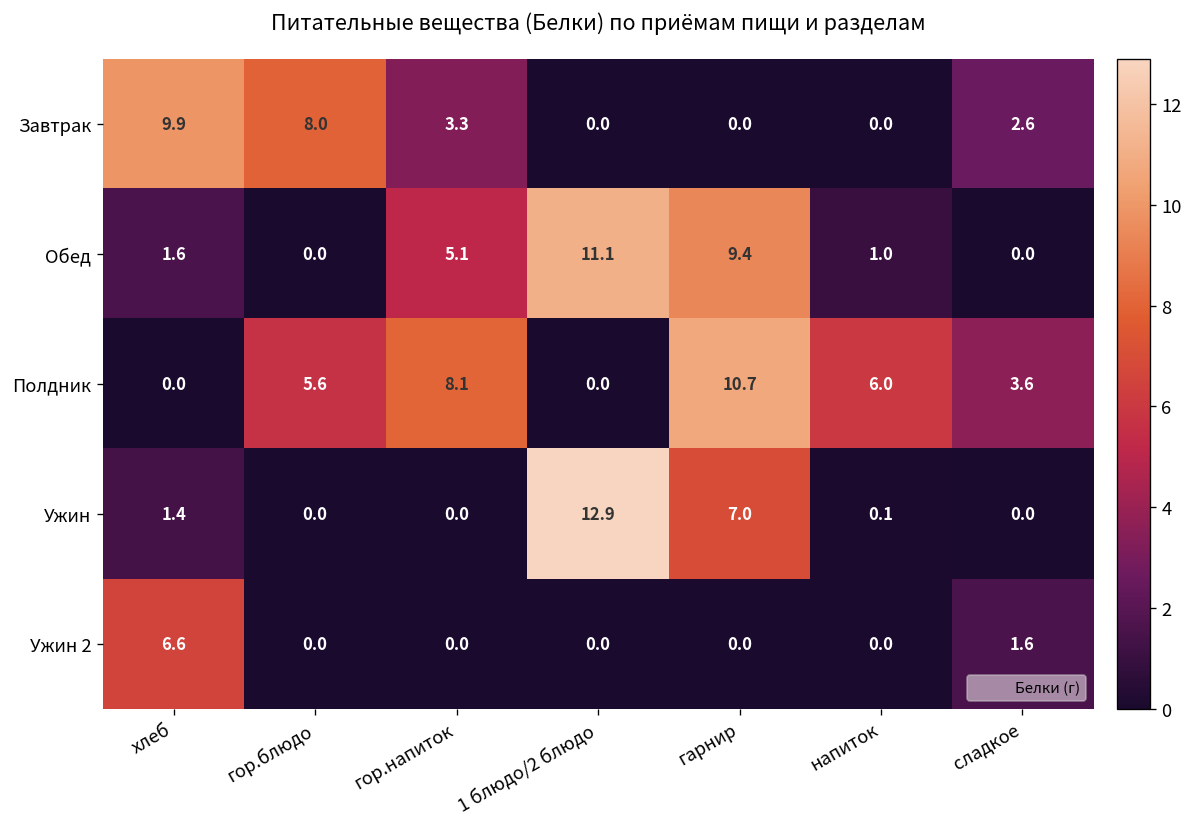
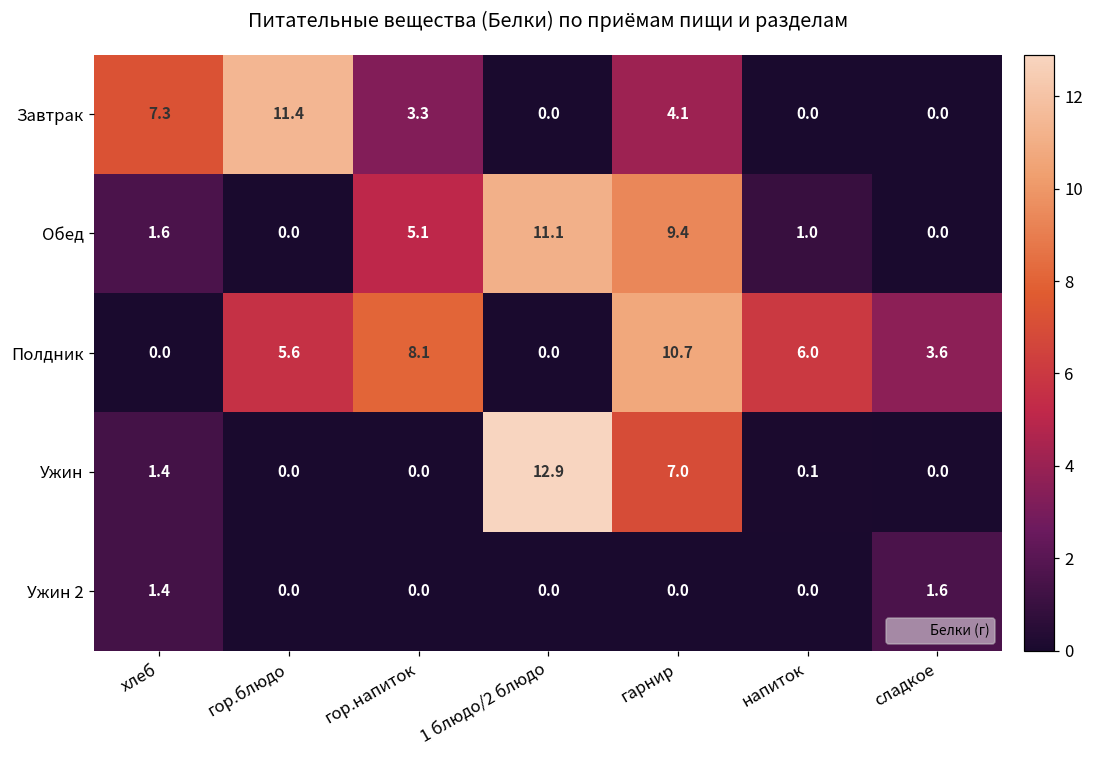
  {
    "Завтрак": {
-     "хлеб": 9.9,
-     "гор.блюдо": 8.0,
+     "хлеб": 7.3,
+     "гор.блюдо": 11.4,
      "гор.напиток": 3.3,
      "1 блюдо/2 блюдо": 0.0,
-     "гарнир": 0.0,
+     "гарнир": 4.1,
      "напиток": 0.0,
-     "сладкое": 2.6
+     "сладкое": 0.0
    },
    "Обед": {
      "хлеб": 1.6,
      "гор.блюдо": 0.0,
      "гор.напиток": 5.1,
      "1 блюдо/2 блюдо": 11.1,
      "гарнир": 9.4,
      "напиток": 1.0,
      "сладкое": 0.0
    },
    "Полдник": {
      "хлеб": 0.0,
      "гор.блюдо": 5.6,
      "гор.напиток": 8.1,
      "1 блюдо/2 блюдо": 0.0,
      "гарнир": 10.7,
      "напиток": 6.0,
      "сладкое": 3.6
    },
    "Ужин": {
      "хлеб": 1.4,
      "гор.блюдо": 0.0,
      "гор.напиток": 0.0,
      "1 блюдо/2 блюдо": 12.9,
      "гарнир": 7.0,
      "напиток": 0.1,
      "сладкое": 0.0
    },
    "Ужин 2": {
-     "хлеб": 6.6,
+     "хлеб": 1.4,
      "гор.блюдо": 0.0,
      "гор.напиток": 0.0,
      "1 блюдо/2 блюдо": 0.0,
      "гарнир": 0.0,
      "напиток": 0.0,
      "сладкое": 1.6
    }
  }
